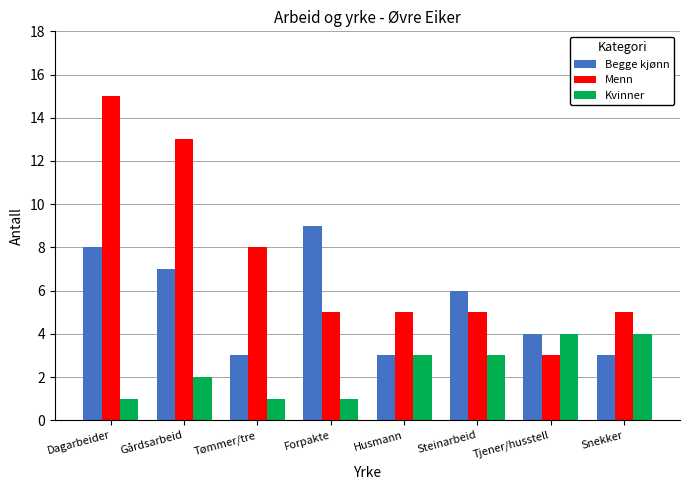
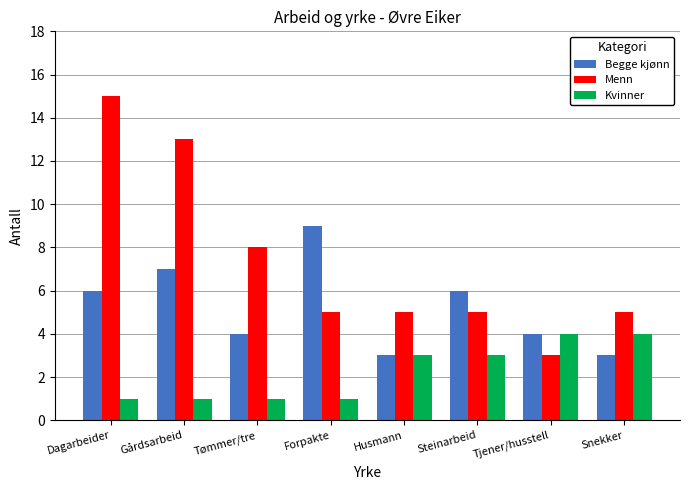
  {
    "Begge kjønn": {
-     "Dagarbeider": 8,
+     "Dagarbeider": 6,
      "Gårdsarbeid": 7,
-     "Tømmer/tre": 3,
+     "Tømmer/tre": 4,
      "Forpakte": 9,
      "Husmann": 3,
      "Steinarbeid": 6,
      "Tjener/husstell": 4,
      "Snekker": 3
    },
    "Menn": {
      "Dagarbeider": 15,
      "Gårdsarbeid": 13,
      "Tømmer/tre": 8,
      "Forpakte": 5,
      "Husmann": 5,
      "Steinarbeid": 5,
      "Tjener/husstell": 3,
      "Snekker": 5
    },
    "Kvinner": {
      "Dagarbeider": 1,
-     "Gårdsarbeid": 2,
+     "Gårdsarbeid": 1,
      "Tømmer/tre": 1,
      "Forpakte": 1,
      "Husmann": 3,
      "Steinarbeid": 3,
      "Tjener/husstell": 4,
      "Snekker": 4
    }
  }
